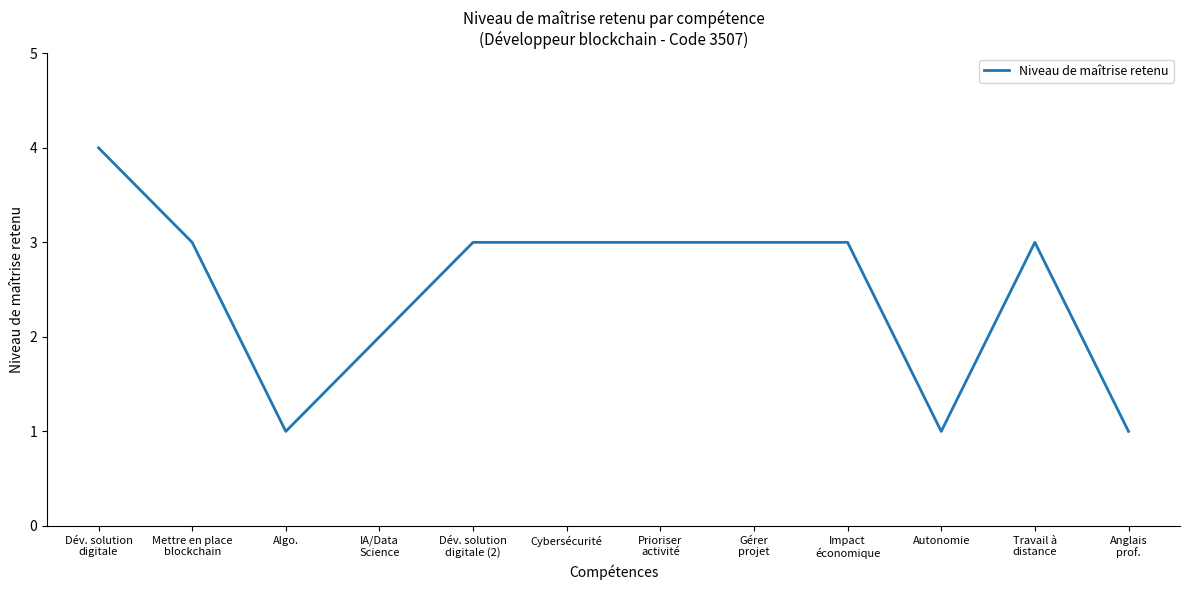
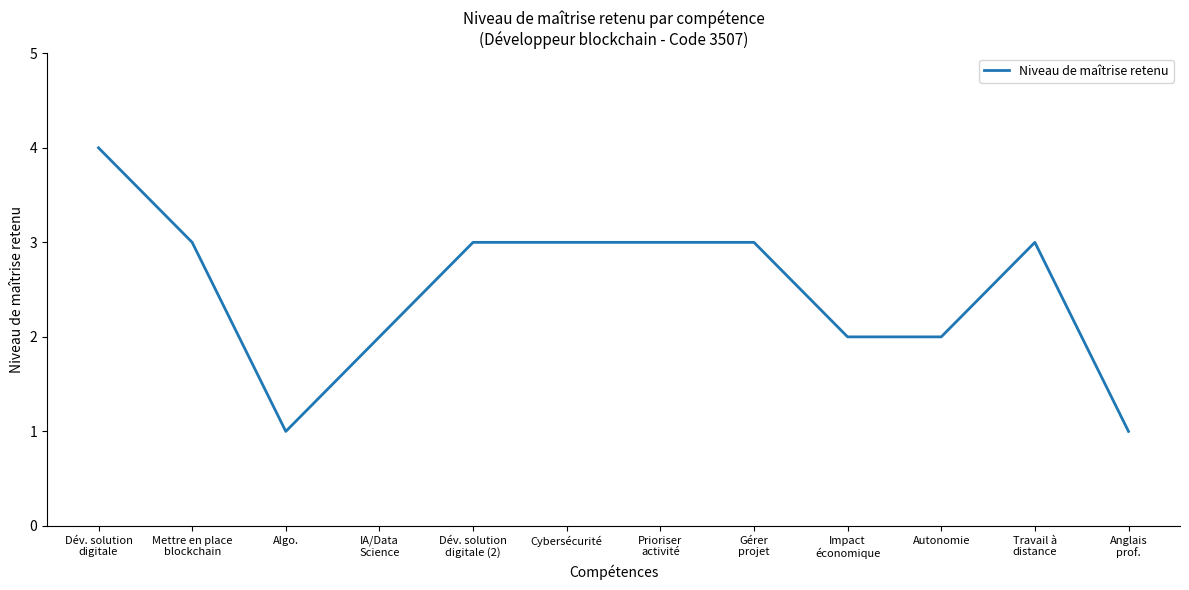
  {
    "Dév. solution digitale": 4,
    "Mettre en place blockchain": 3,
    "Algo.": 1,
    "IA/Data Science": 2,
    "Dév. solution digitale (2)": 3,
    "Cybersécurité": 3,
    "Prioriser activité": 3,
    "Gérer projet": 3,
-   "Impact économique": 3,
-   "Autonomie": 1,
+   "Impact économique": 2,
+   "Autonomie": 2,
    "Travail à distance": 3,
    "Anglais prof.": 1
  }
